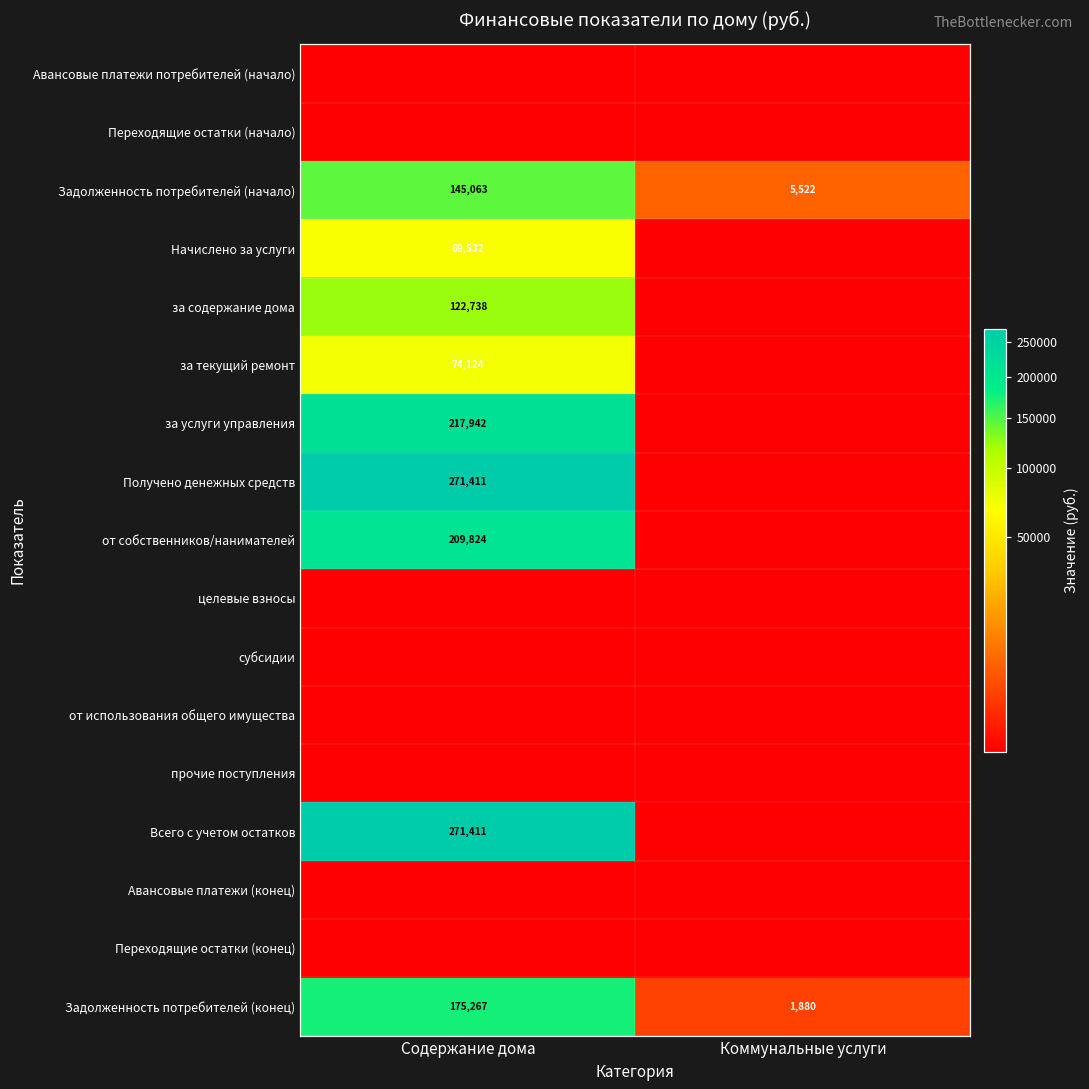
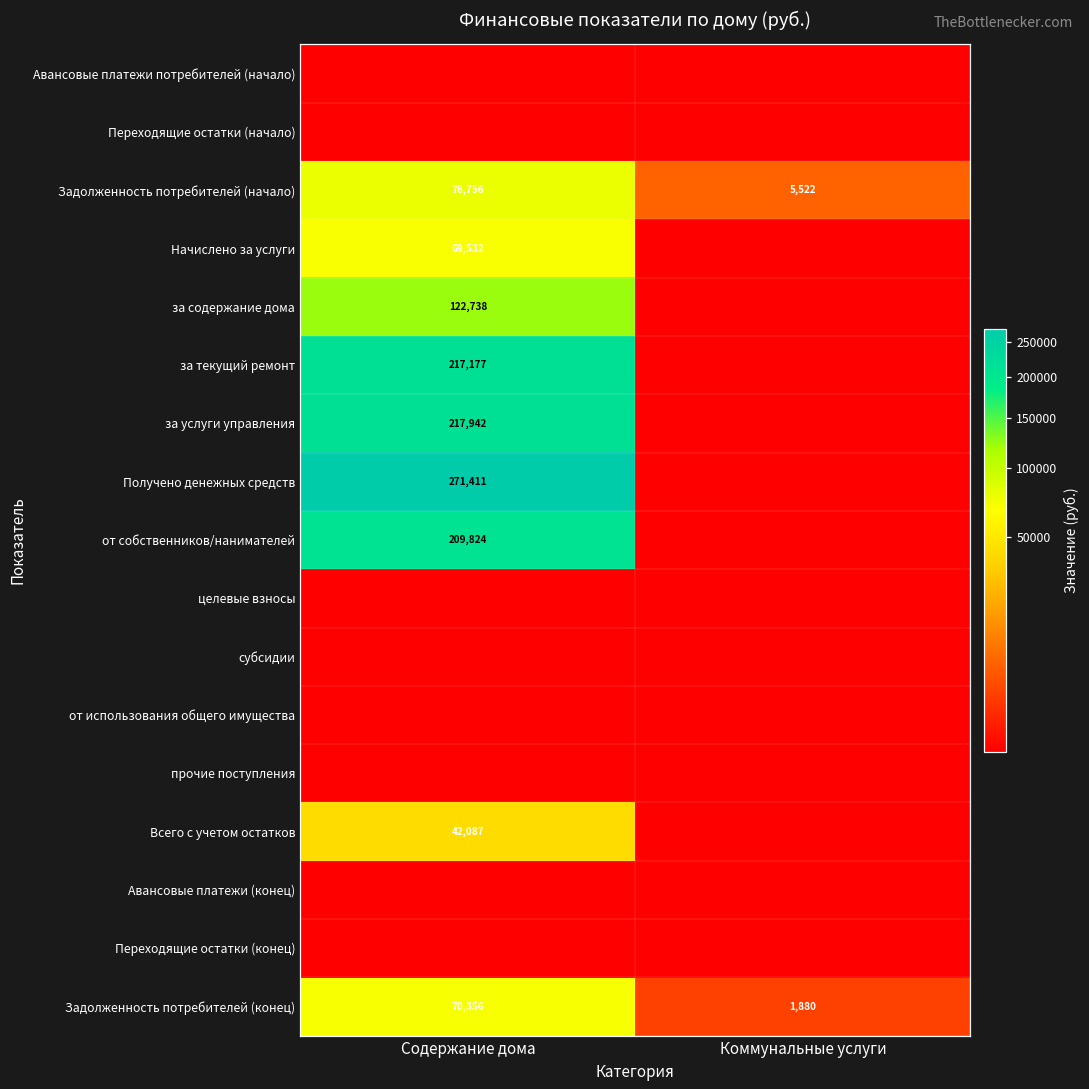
  {
    "Задолженность потребителей (начало)": {
-     "Содержание дома": "145,063",
+     "Содержание дома": "76,756",
      "Коммунальные услуги": "5,522"
    },
    "Начислено за услуги": {
      "Содержание дома": "69,532"
    },
    "за содержание дома": {
      "Содержание дома": "122,738"
    },
    "за текущий ремонт": {
-     "Содержание дома": "74,124"
+     "Содержание дома": "217,177"
    },
    "за услуги управления": {
      "Содержание дома": "217,942"
    },
    "Получено денежных средств": {
      "Содержание дома": "271,411"
    },
    "от собственников/нанимателей": {
      "Содержание дома": "209,824"
    },
    "Всего с учетом остатков": {
-     "Содержание дома": "271,411"
+     "Содержание дома": "42,087"
    },
    "Задолженность потребителей (конец)": {
-     "Содержание дома": "175,267",
+     "Содержание дома": "70,356",
      "Коммунальные услуги": "1,880"
    }
  }
